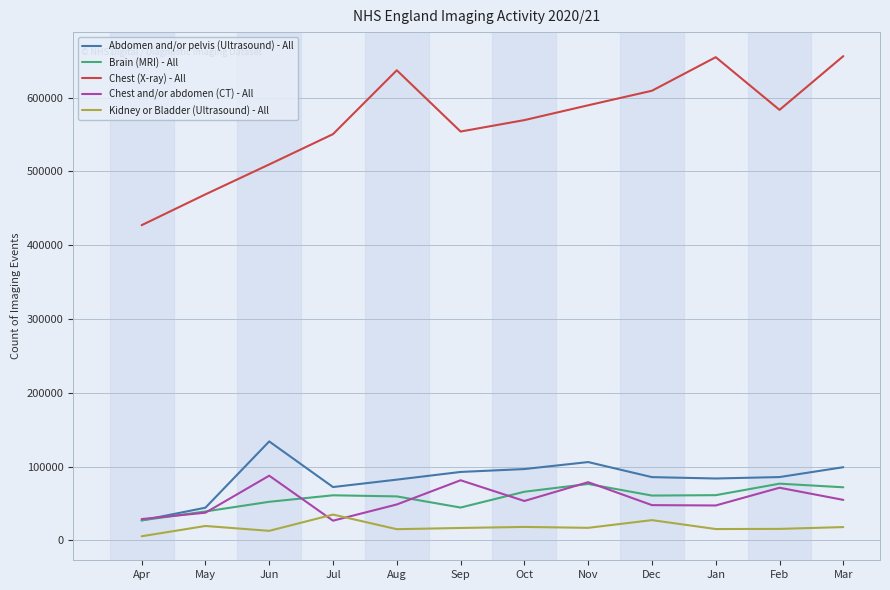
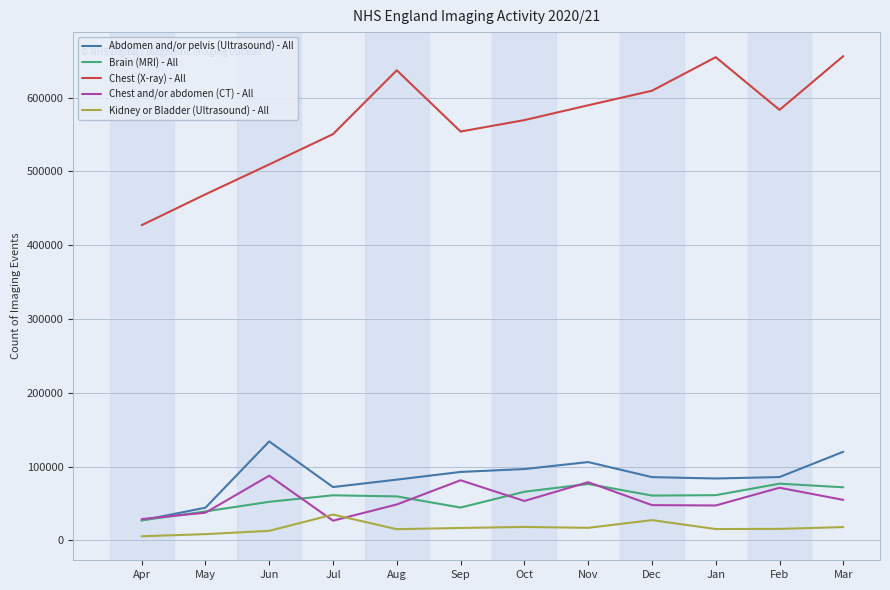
  {
    "Abdomen and/or pelvis (Ultrasound) - All": {
      "May": 40000,
      "Jun": 130000,
      "Jul": 70000,
      "Aug": 80000,
      "Sep": 90000,
      "Oct": 100000,
      "Nov": 110000,
      "Dec": 90000,
      "Jan": 80000,
      "Feb": 90000,
-     "Mar": 100000
+     "Mar": 120000
    },
    "Brain (MRI) - All": {
      "Jun": 50000,
      "Jul": 60000,
      "Aug": 60000,
      "Sep": 40000,
      "Oct": 70000,
      "Dec": 60000,
      "Jan": 60000,
      "Feb": 80000,
      "Mar": 70000
    },
    "Chest (X-ray) - All": {
      "Apr": 430000,
      "May": 470000,
      "Jun": 510000,
      "Jul": 550000,
      "Aug": 640000,
      "Sep": 550000,
      "Oct": 570000,
      "Nov": 590000,
      "Dec": 610000,
      "Jan": 650000,
      "Feb": 580000,
      "Mar": 660000
    },
    "Chest and/or abdomen (CT) - All": {
      "Jun": 90000,
      "Jul": 30000,
      "Aug": 50000,
      "Sep": 80000,
      "Oct": 50000,
      "Dec": 50000,
      "Jan": 50000,
      "Feb": 70000,
      "Mar": 50000
    },
    "Kidney or Bladder (Ultrasound) - All": {
      "Apr": 10000,
-     "May": 20000,
+     "May": 10000,
      "Jun": 10000,
      "Jul": 40000,
      "Aug": 20000,
      "Sep": 20000,
      "Oct": 20000,
      "Nov": 20000,
      "Dec": 30000,
      "Jan": 20000,
      "Feb": 20000,
      "Mar": 20000
    }
  }
